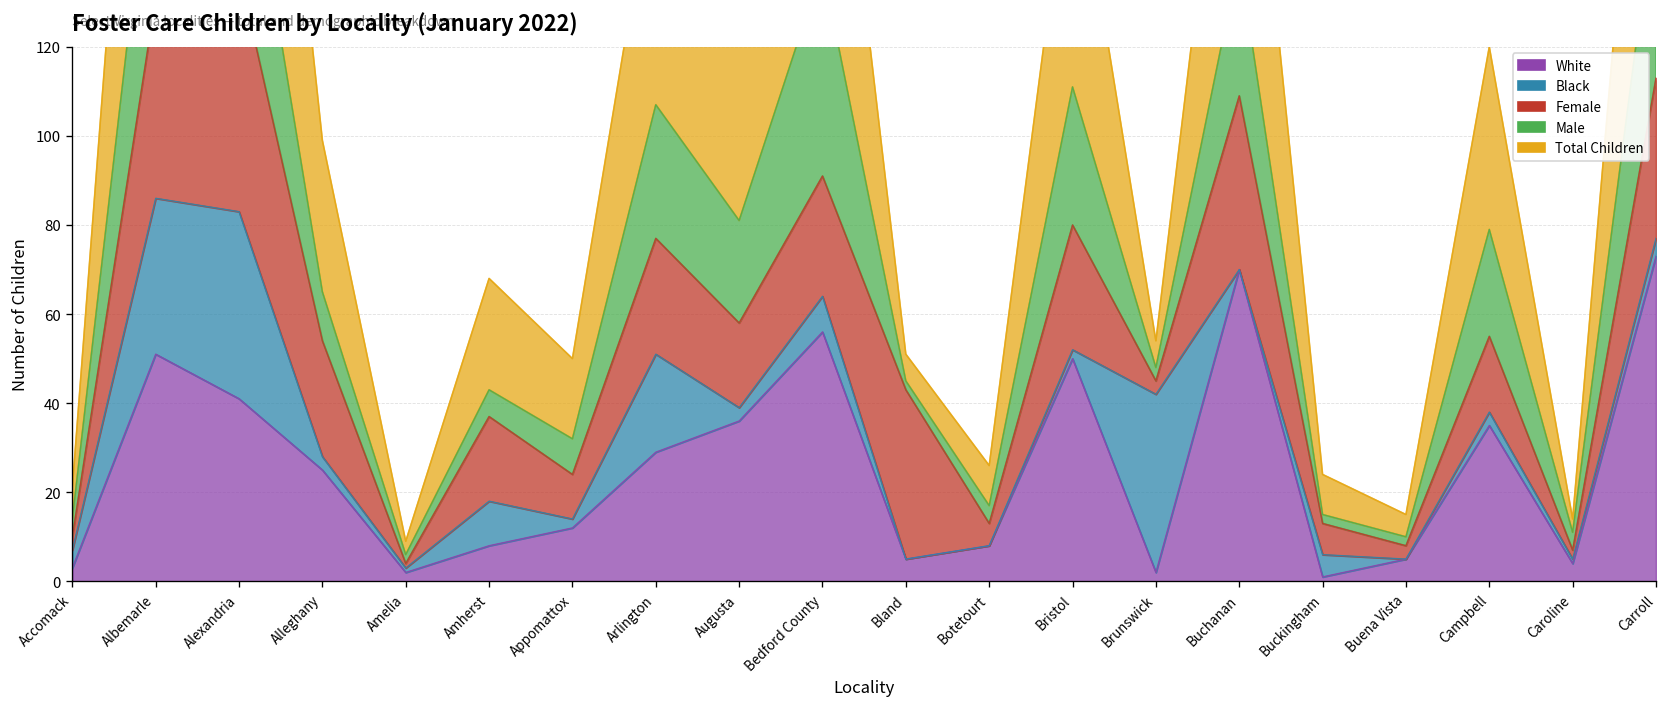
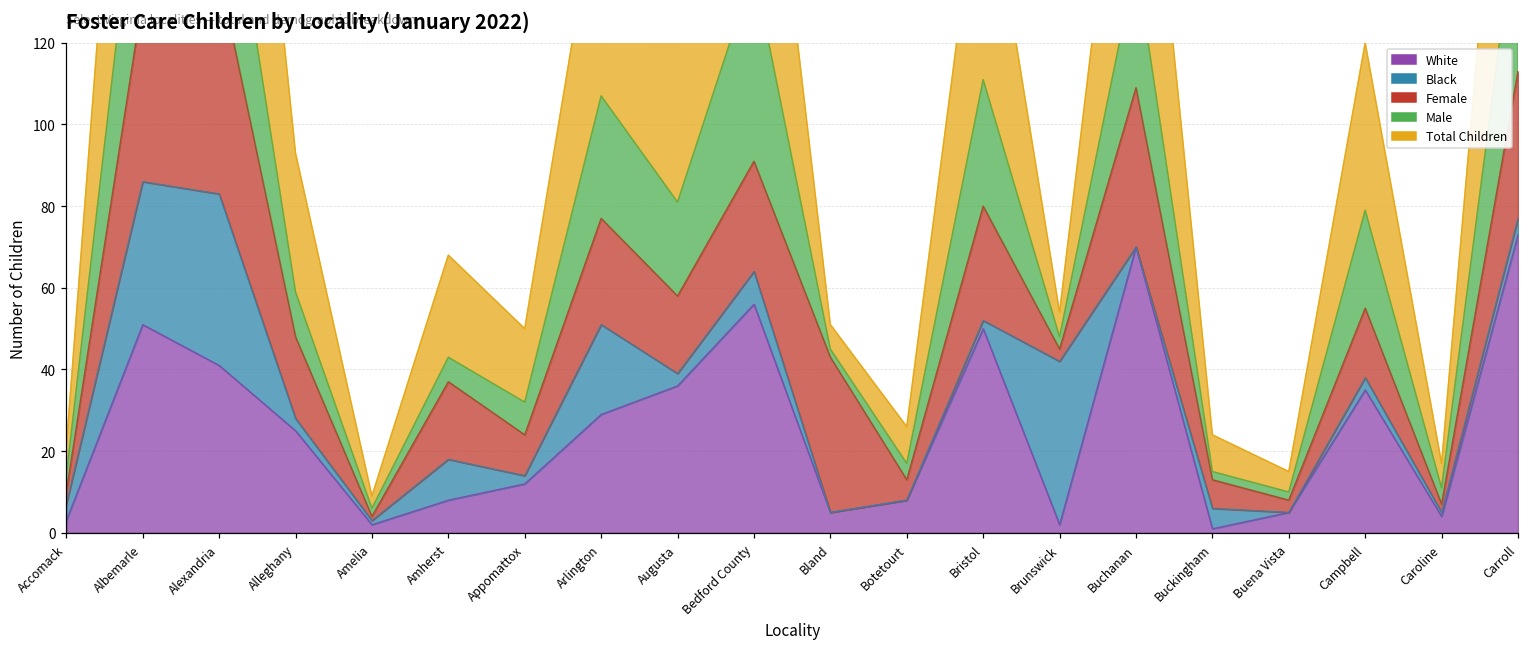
  {
    "White": {
      "Accomack": 3,
      "Albemarle": 51,
      "Alexandria": 41,
      "Alleghany": 25,
      "Amelia": 2,
      "Amherst": 8,
      "Appomattox": 12,
      "Arlington": 29,
      "Augusta": 36,
      "Bedford County": 56,
      "Bristol": 50,
      "Brunswick": 2,
      "Buckingham": 1,
      "Campbell": 35,
      "Caroline": 4,
      "Carroll": 73
    },
    "Black": {
      "Accomack": 4,
      "Albemarle": 35,
      "Alexandria": 42,
      "Alleghany": 3,
      "Amelia": 1,
      "Amherst": 10,
      "Appomattox": 2,
      "Arlington": 22,
      "Augusta": 3,
      "Bedford County": 8,
      "Bristol": 2,
      "Brunswick": 40,
      "Buckingham": 5,
      "Campbell": 3,
      "Caroline": 1,
      "Carroll": 4
    },
    "Female": {
      "Accomack": 3,
-     "Alleghany": 26,
+     "Alleghany": 20,
      "Amelia": 1,
      "Amherst": 19,
      "Appomattox": 10,
      "Arlington": 26,
      "Augusta": 19,
      "Bedford County": 27,
      "Bland": 38,
      "Botetourt": 5,
      "Bristol": 28,
      "Brunswick": 3,
      "Buchanan": 39,
      "Buckingham": 7,
      "Buena Vista": 3,
      "Campbell": 17,
      "Caroline": 2,
      "Carroll": 36
    },
    "Male": {
      "Accomack": 4,
      "Alleghany": 11,
      "Amelia": 2,
      "Amherst": 6,
      "Appomattox": 8,
      "Arlington": 30,
      "Augusta": 23,
      "Bland": 2,
      "Botetourt": 4,
      "Bristol": 31,
      "Brunswick": 3,
      "Buckingham": 2,
      "Buena Vista": 2,
      "Campbell": 24,
      "Caroline": 4
    },
    "Total Children": {
      "Accomack": 7,
      "Alleghany": 34,
      "Amelia": 3,
      "Amherst": 25,
      "Appomattox": 18,
      "Bland": 6,
      "Botetourt": 9,
      "Brunswick": 6,
      "Buckingham": 9,
      "Buena Vista": 5,
      "Campbell": 41,
-     "Caroline": 3
+     "Caroline": 6
    }
  }
